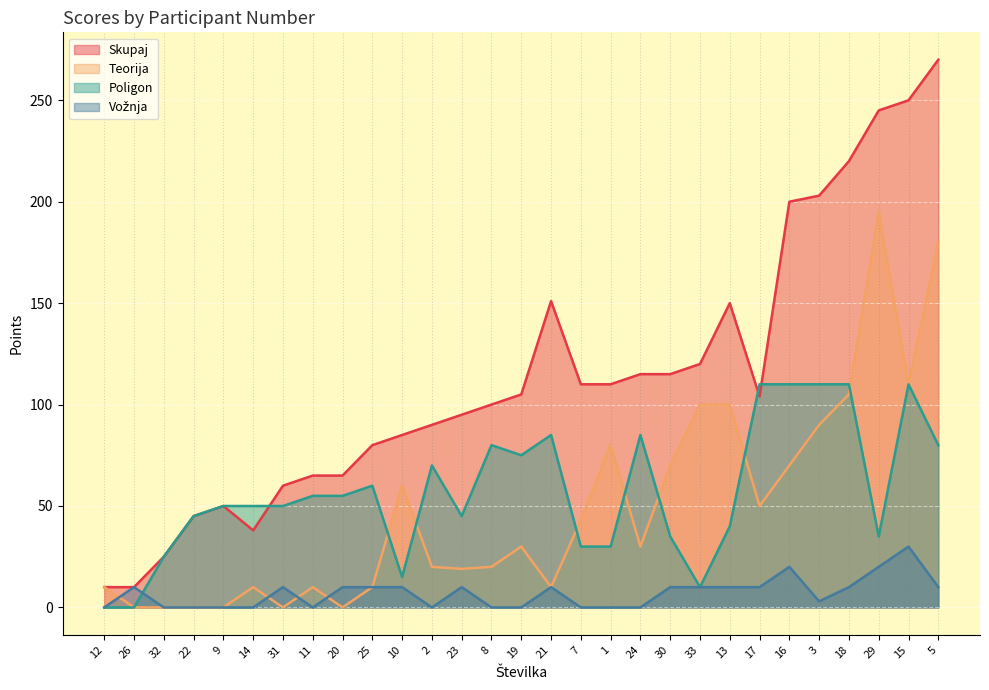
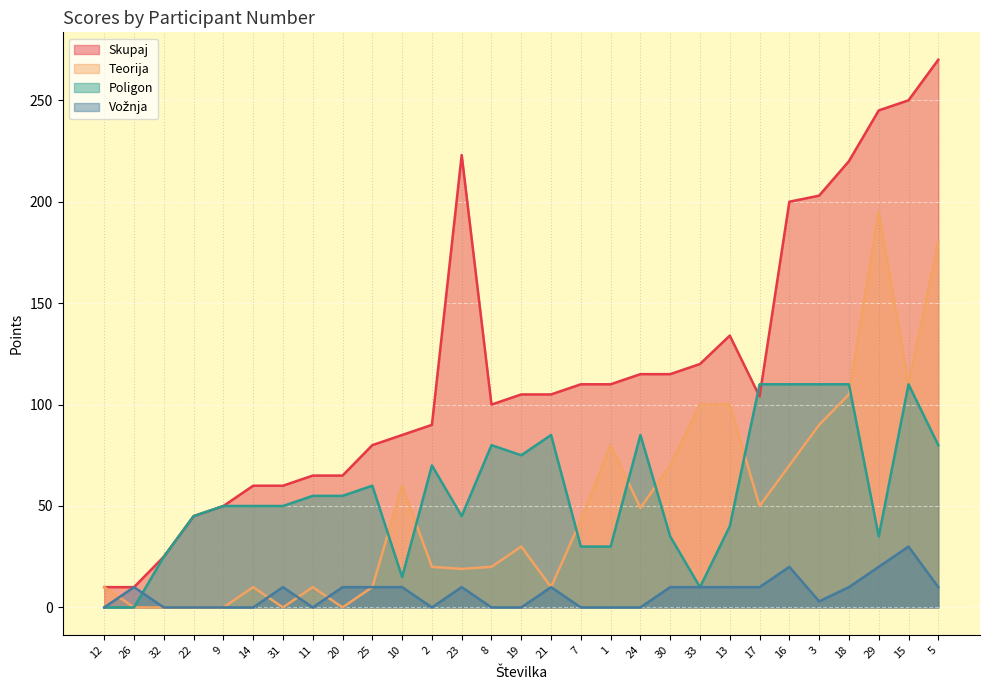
  {
    "Skupaj": {
-     "14": 38,
+     "14": 60,
      "31": 60,
      "11": 65,
      "20": 65,
      "25": 80,
      "10": 85,
      "2": 90,
-     "23": 95,
+     "23": 223,
      "8": 100,
      "19": 105,
-     "21": 151,
+     "21": 105,
      "7": 110,
      "1": 110,
      "24": 115,
      "30": 115,
      "33": 120,
-     "13": 150,
+     "13": 134,
      "17": 104,
      "16": 200,
      "3": 203,
      "18": 220,
      "29": 245,
      "15": 250,
      "5": 270
    },
    "Teorija": {
      "14": 10,
      "31": 0,
      "11": 10,
      "20": 0,
      "10": 60,
      "2": 20,
      "23": 19,
      "8": 20,
      "19": 30,
      "7": 43,
      "1": 80,
-     "24": 30,
+     "24": 49,
      "30": 70,
      "33": 100,
      "13": 100,
      "17": 50,
      "16": 70,
      "3": 90,
      "18": 105,
      "29": 195,
      "5": 180
    }
  }
